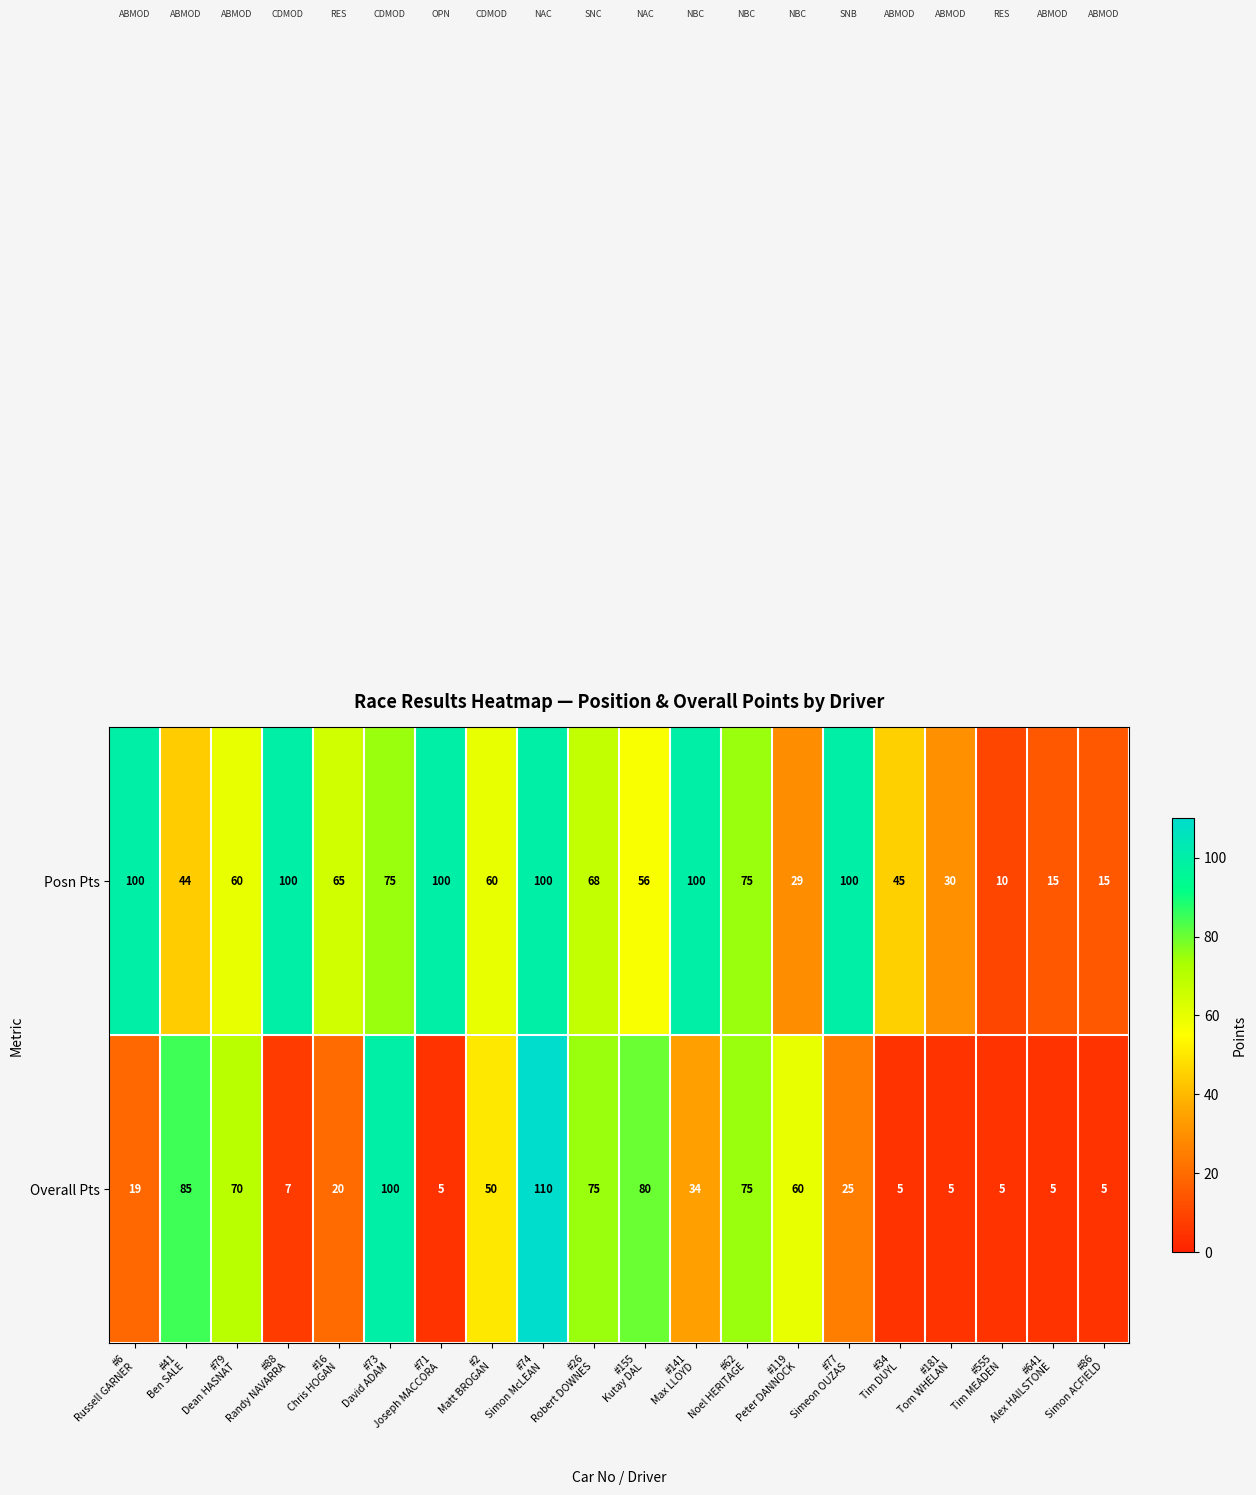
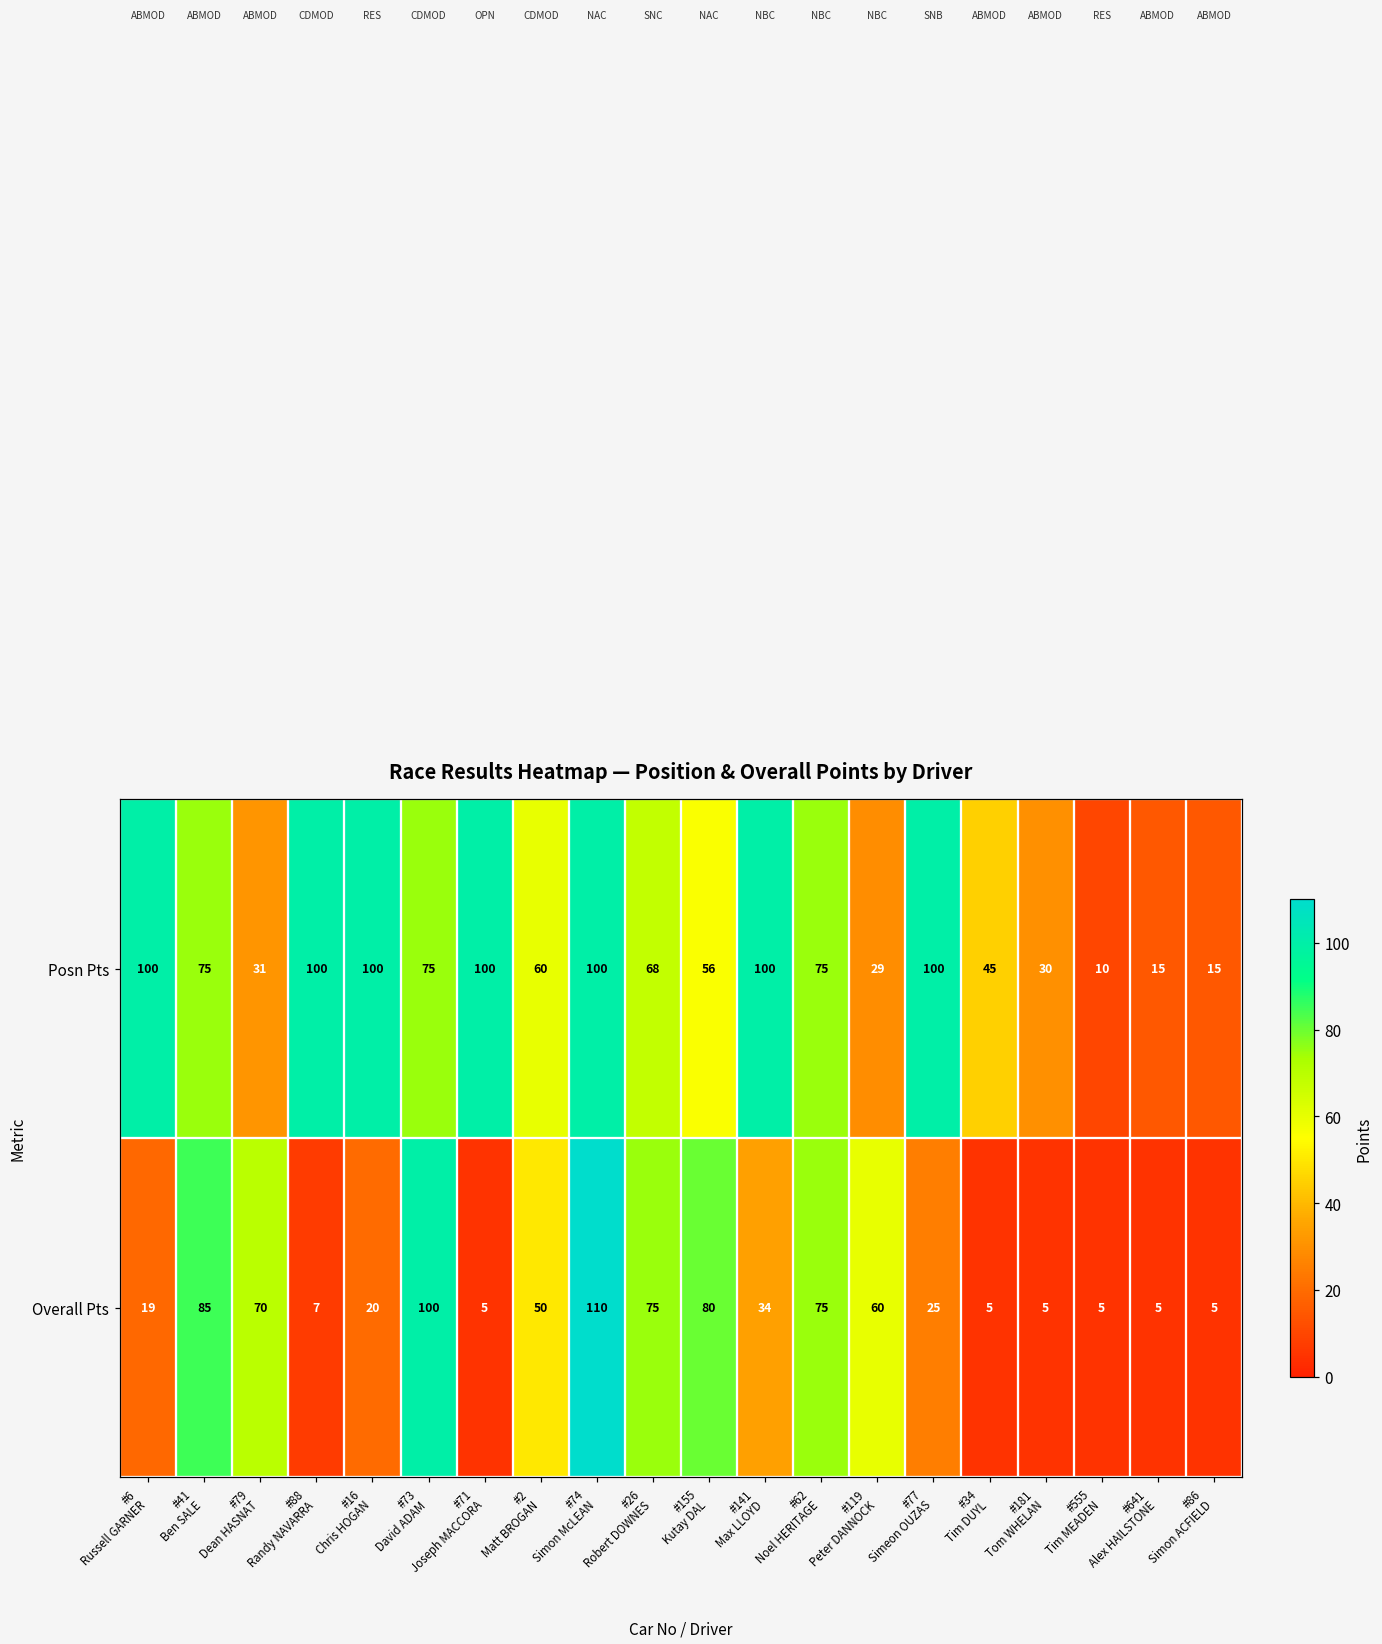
  {
    "Posn Pts": {
      "#6 Russell GARNER": 100,
-     "#41 Ben SALE": 44,
-     "#79 Dean HASNAT": 60,
+     "#41 Ben SALE": 75,
+     "#79 Dean HASNAT": 31,
      "#88 Randy NAVARRA": 100,
-     "#16 Chris HOGAN": 65,
+     "#16 Chris HOGAN": 100,
      "#73 David ADAM": 75,
      "#71 Joseph MACCORA": 100,
      "#2 Matt BROGAN": 60,
      "#74 Simon McLEAN": 100,
      "#26 Robert DOWNES": 68,
      "#155 Kutay DAL": 56,
      "#141 Max LLOYD": 100,
      "#62 Noel HERITAGE": 75,
      "#119 Peter DANNOCK": 29,
      "#77 Simeon OUZAS": 100,
      "#34 Tim DUYL": 45,
      "#181 Tom WHELAN": 30,
      "#555 Tim MEADEN": 10,
      "#641 Alex HAILSTONE": 15,
      "#86 Simon ACFIELD": 15
    },
    "Overall Pts": {
      "#6 Russell GARNER": 19,
      "#41 Ben SALE": 85,
      "#79 Dean HASNAT": 70,
      "#88 Randy NAVARRA": 7,
      "#16 Chris HOGAN": 20,
      "#73 David ADAM": 100,
      "#71 Joseph MACCORA": 5,
      "#2 Matt BROGAN": 50,
      "#74 Simon McLEAN": 110,
      "#26 Robert DOWNES": 75,
      "#155 Kutay DAL": 80,
      "#141 Max LLOYD": 34,
      "#62 Noel HERITAGE": 75,
      "#119 Peter DANNOCK": 60,
      "#77 Simeon OUZAS": 25,
      "#34 Tim DUYL": 5,
      "#181 Tom WHELAN": 5,
      "#555 Tim MEADEN": 5,
      "#641 Alex HAILSTONE": 5,
      "#86 Simon ACFIELD": 5
    }
  }
